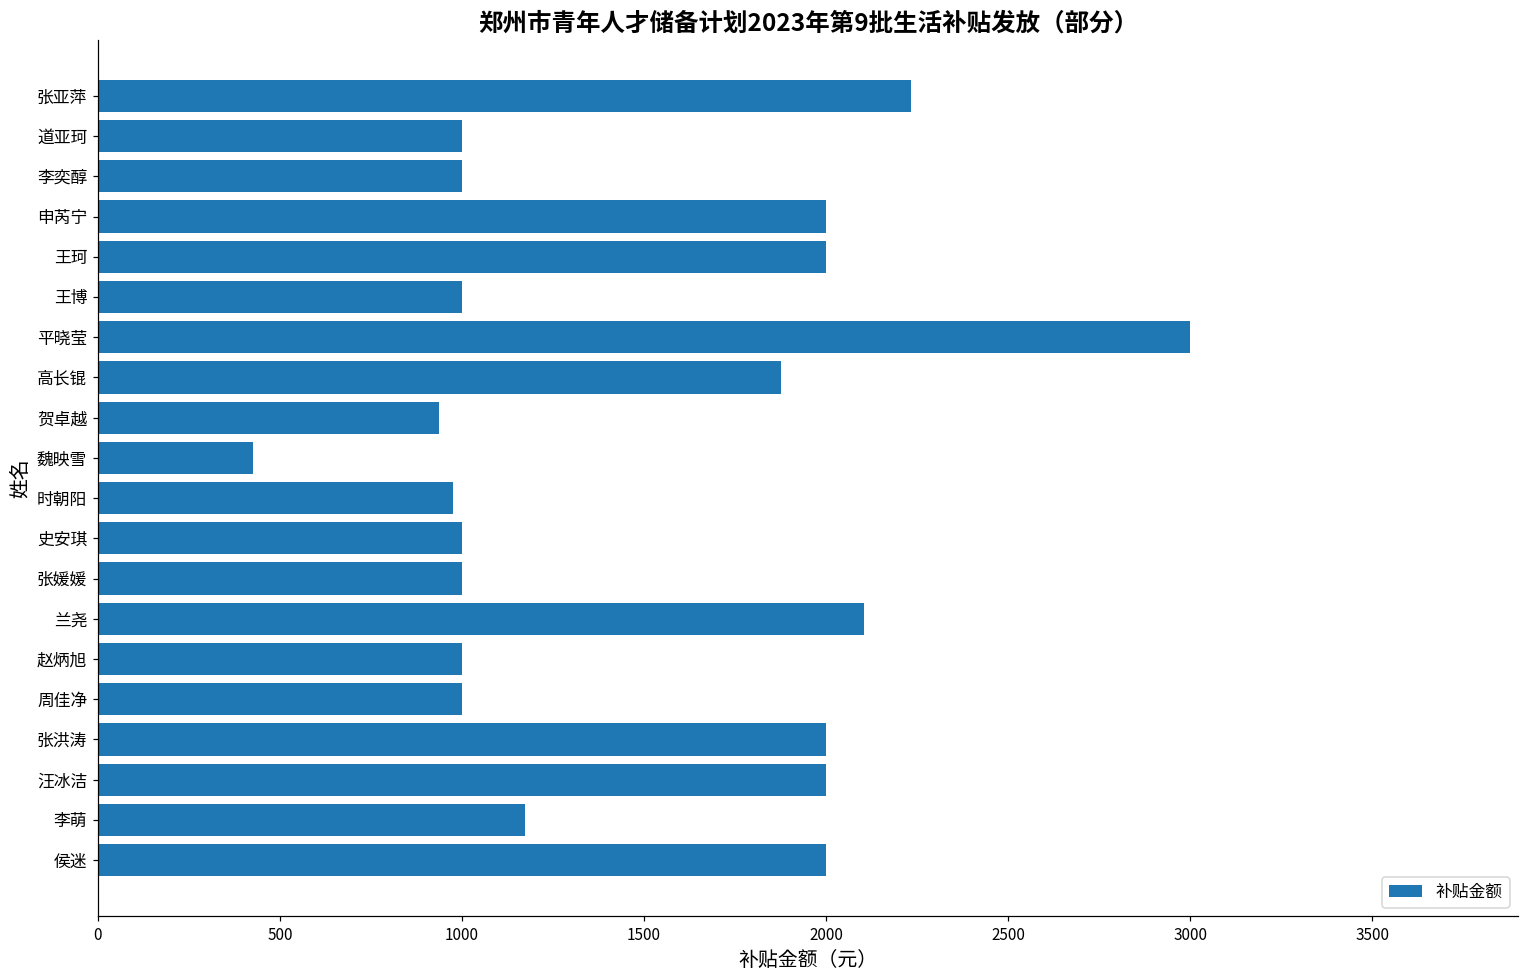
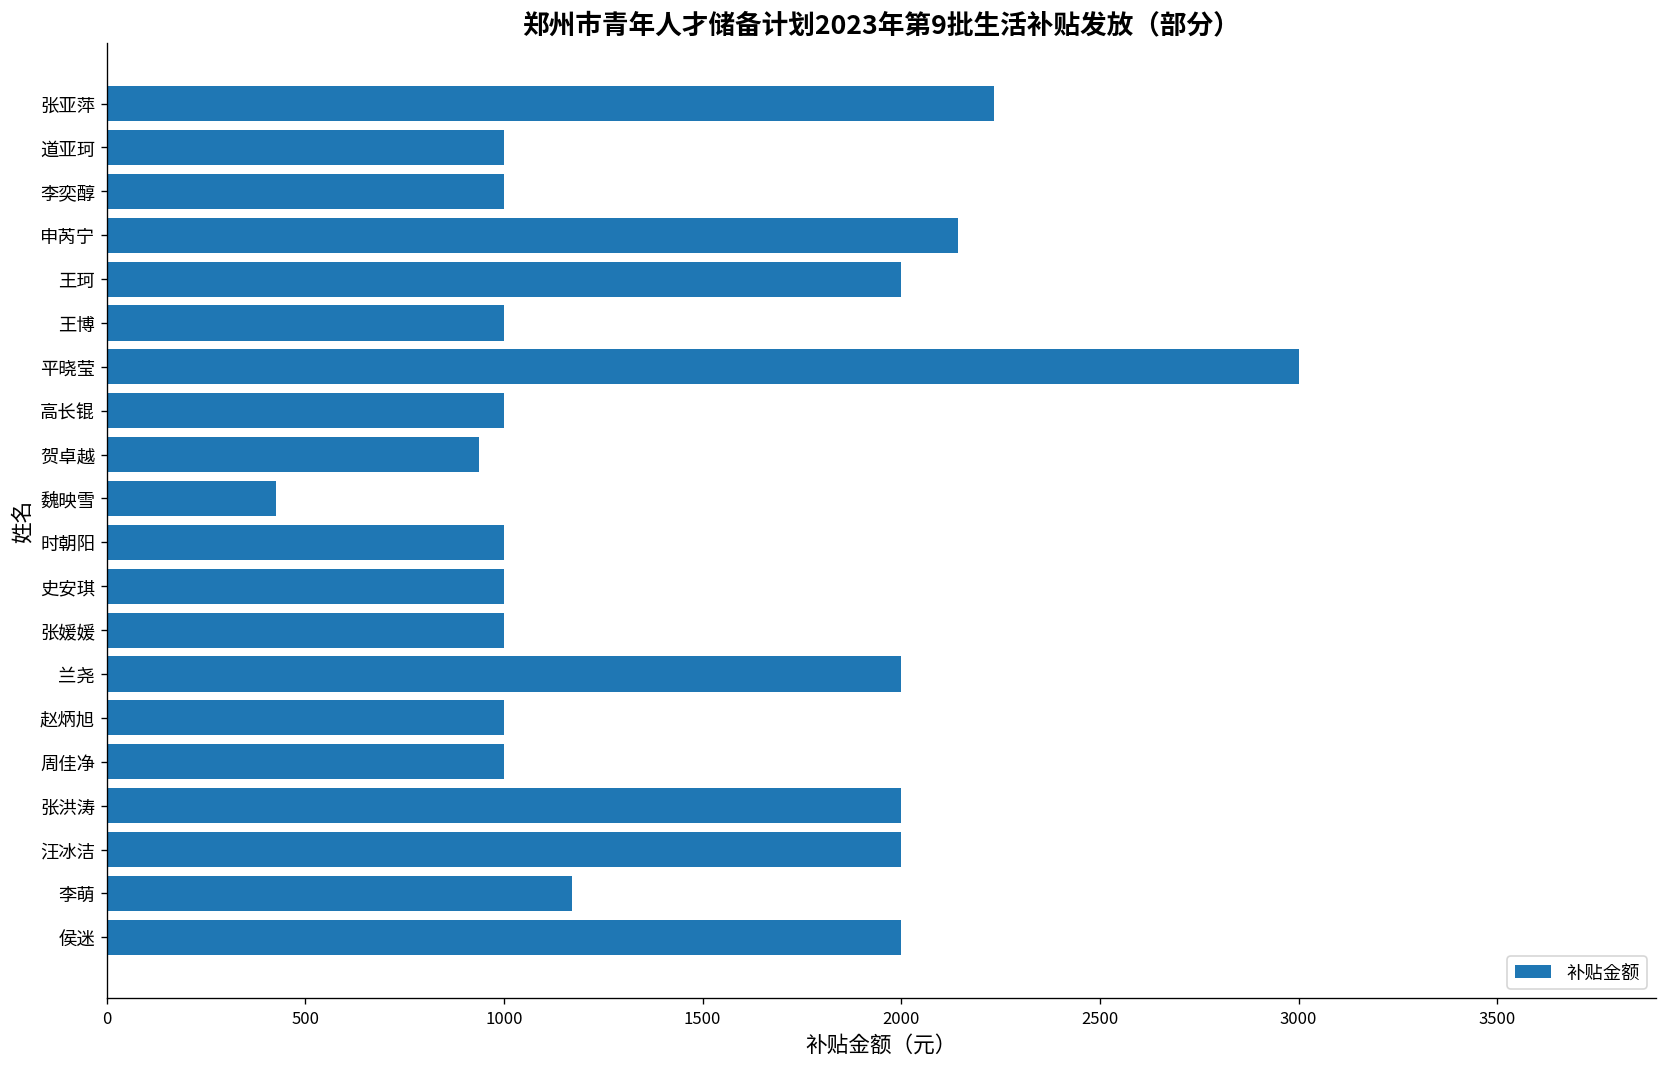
  {
    "张亚萍": 2230,
    "道亚珂": 1000,
    "李奕醇": 1000,
-   "申芮宁": 2000,
+   "申芮宁": 2140,
    "王珂": 2000,
    "王博": 1000,
    "平晓莹": 3000,
-   "高长锟": 1880,
+   "高长锟": 1000,
    "贺卓越": 940,
    "魏映雪": 430,
-   "时朝阳": 980,
+   "时朝阳": 1000,
    "史安琪": 1000,
    "张媛媛": 1000,
-   "兰尧": 2110,
+   "兰尧": 2000,
    "赵炳旭": 1000,
    "周佳净": 1000,
    "张洪涛": 2000,
    "汪冰洁": 2000,
    "李萌": 1170,
    "侯迷": 2000
  }
